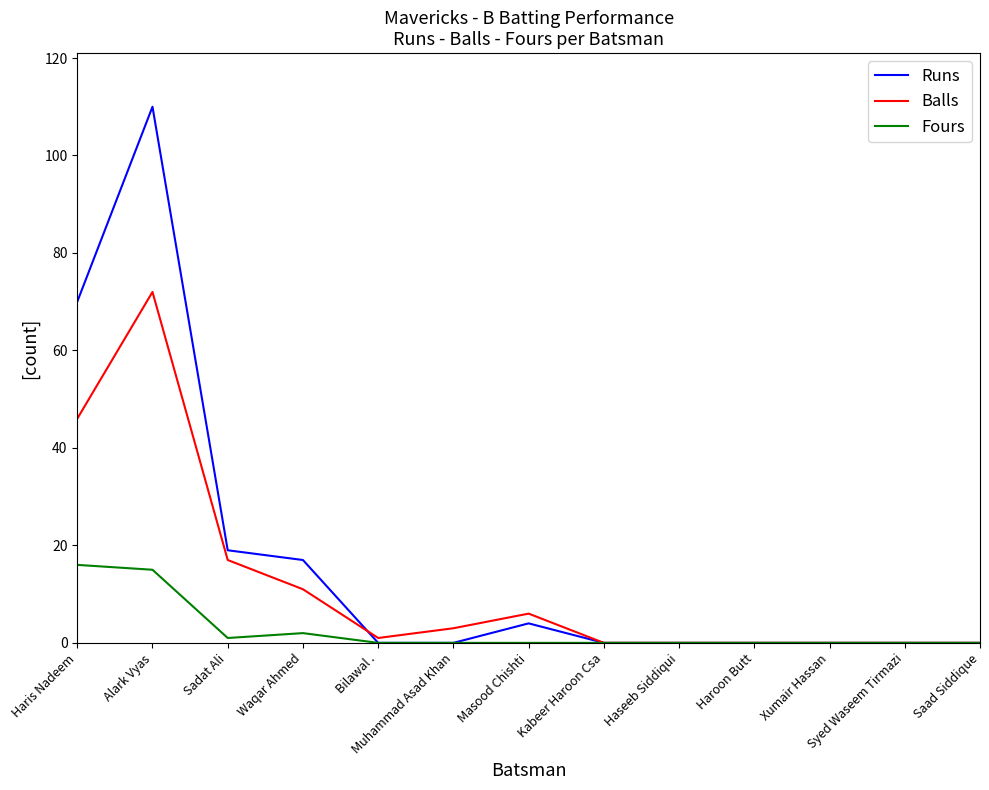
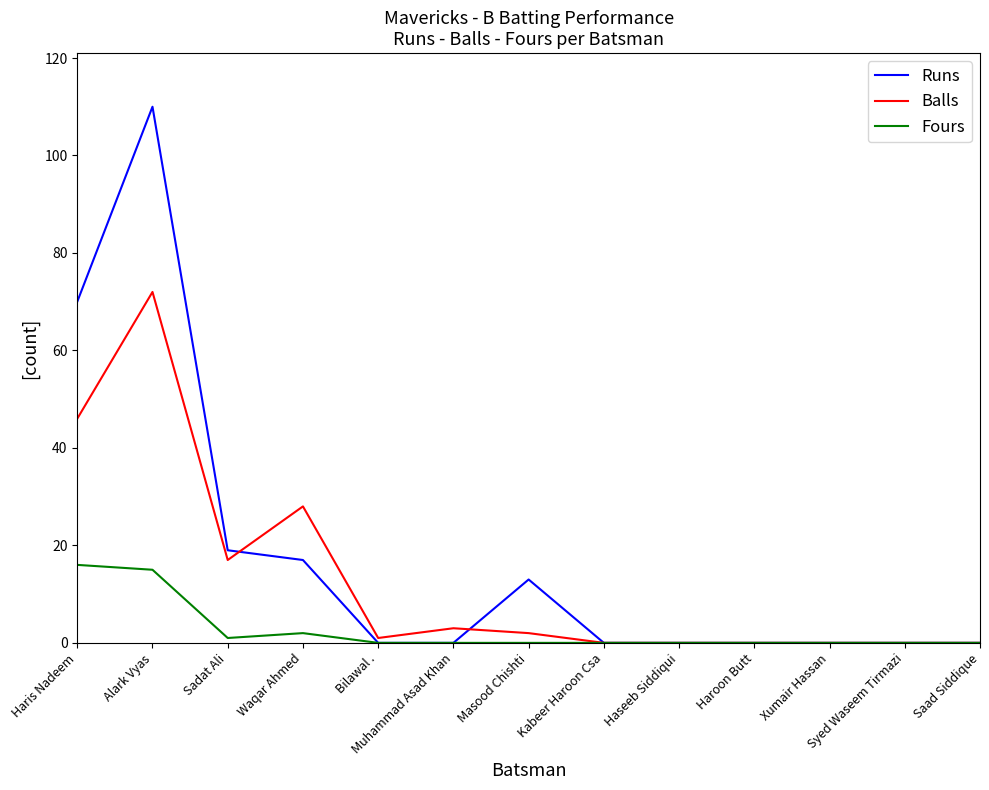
  {
    "Runs": {
      "Haris Nadeem": 70,
      "Alark Vyas": 110,
      "Sadat Ali": 19,
      "Waqar Ahmed": 17,
-     "Masood Chishti": 4
+     "Masood Chishti": 13
    },
    "Balls": {
      "Haris Nadeem": 46,
      "Alark Vyas": 72,
      "Sadat Ali": 17,
-     "Waqar Ahmed": 11,
+     "Waqar Ahmed": 28,
      "Bilawal .": 1,
      "Muhammad Asad Khan": 3,
-     "Masood Chishti": 6
+     "Masood Chishti": 2
    },
    "Fours": {
      "Haris Nadeem": 16,
      "Alark Vyas": 15,
      "Sadat Ali": 1,
      "Waqar Ahmed": 2,
      "Masood Chishti": 0
    }
  }
